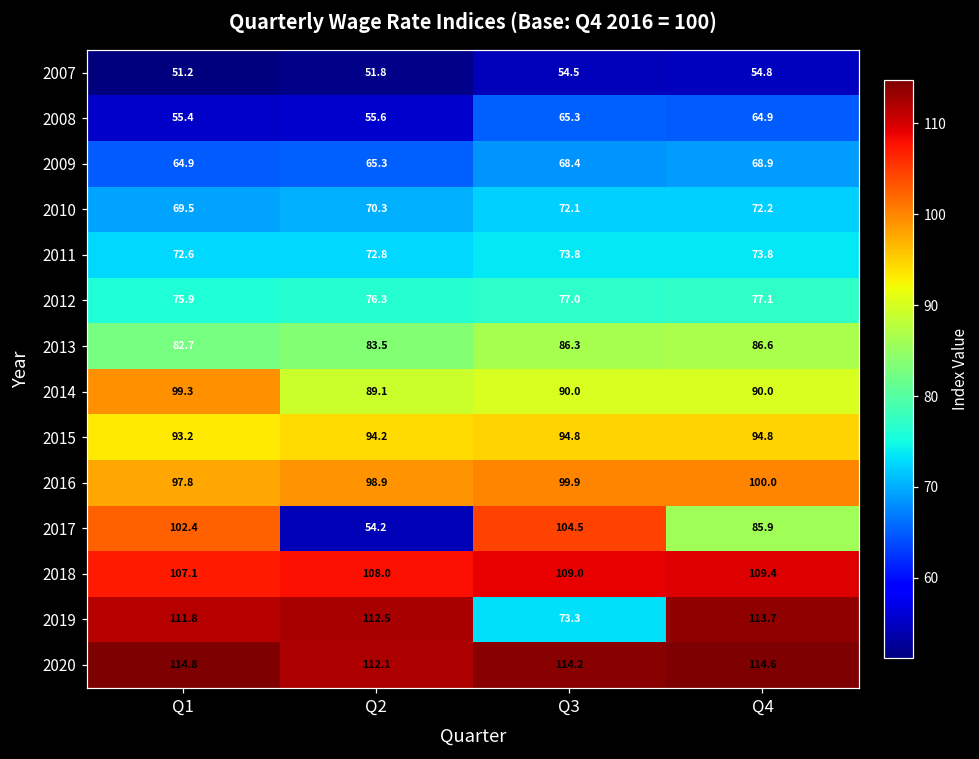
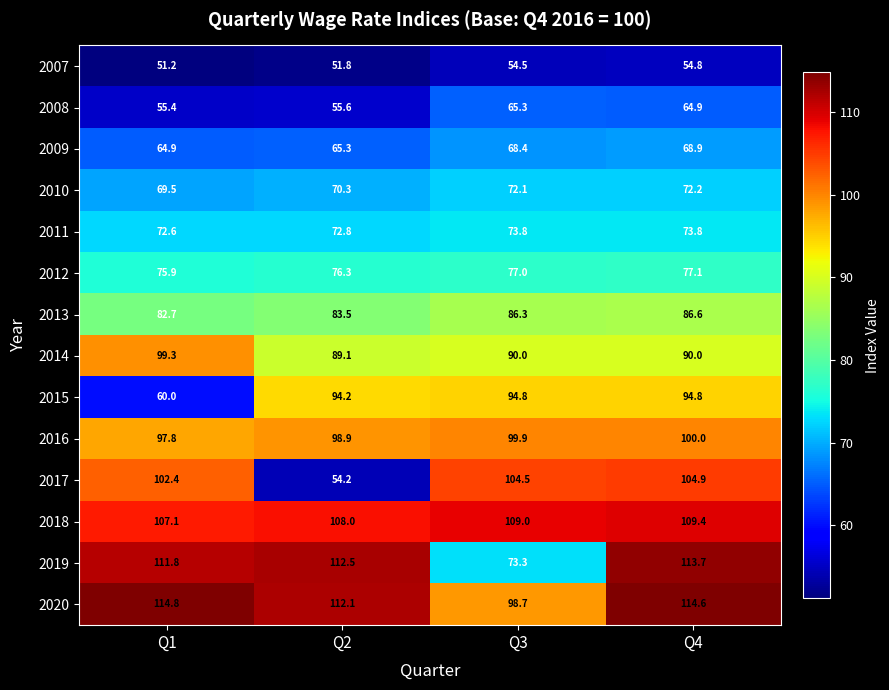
  {
    "2007": {
      "Q1": 51.2,
      "Q2": 51.8,
      "Q3": 54.5,
      "Q4": 54.8
    },
    "2008": {
      "Q1": 55.4,
      "Q2": 55.6,
      "Q3": 65.3,
      "Q4": 64.9
    },
    "2009": {
      "Q1": 64.9,
      "Q2": 65.3,
      "Q3": 68.4,
      "Q4": 68.9
    },
    "2010": {
      "Q1": 69.5,
      "Q2": 70.3,
      "Q3": 72.1,
      "Q4": 72.2
    },
    "2011": {
      "Q1": 72.6,
      "Q2": 72.8,
      "Q3": 73.8,
      "Q4": 73.8
    },
    "2012": {
      "Q1": 75.9,
      "Q2": 76.3,
      "Q3": 77.0,
      "Q4": 77.1
    },
    "2013": {
      "Q1": 82.7,
      "Q2": 83.5,
      "Q3": 86.3,
      "Q4": 86.6
    },
    "2014": {
      "Q1": 99.3,
      "Q2": 89.1,
      "Q3": 90.0,
      "Q4": 90.0
    },
    "2015": {
-     "Q1": 93.2,
+     "Q1": 60.0,
      "Q2": 94.2,
      "Q3": 94.8,
      "Q4": 94.8
    },
    "2016": {
      "Q1": 97.8,
      "Q2": 98.9,
      "Q3": 99.9,
      "Q4": 100.0
    },
    "2017": {
      "Q1": 102.4,
      "Q2": 54.2,
      "Q3": 104.5,
-     "Q4": 85.9
+     "Q4": 104.9
    },
    "2018": {
      "Q1": 107.1,
      "Q2": 108.0,
      "Q3": 109.0,
      "Q4": 109.4
    },
    "2019": {
      "Q1": 111.8,
      "Q2": 112.5,
      "Q3": 73.3,
      "Q4": 113.7
    },
    "2020": {
      "Q1": 114.8,
      "Q2": 112.1,
-     "Q3": 114.2,
+     "Q3": 98.7,
      "Q4": 114.6
    }
  }
